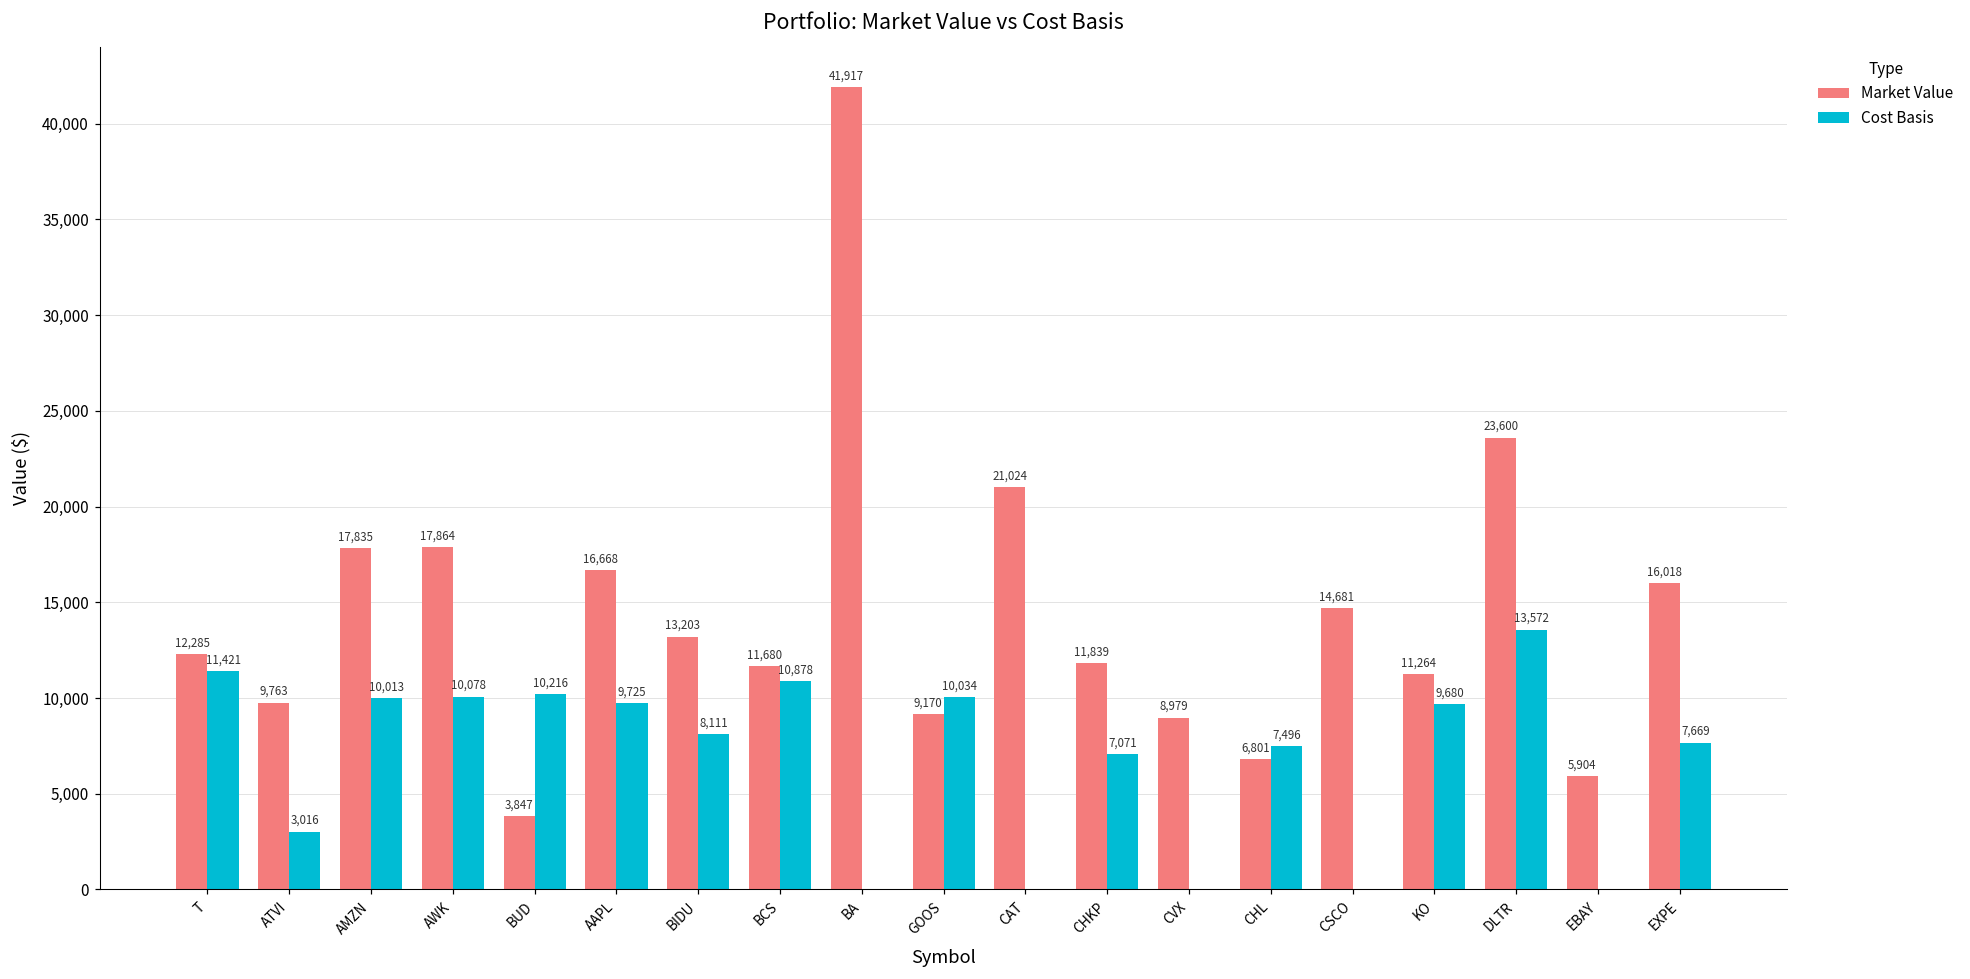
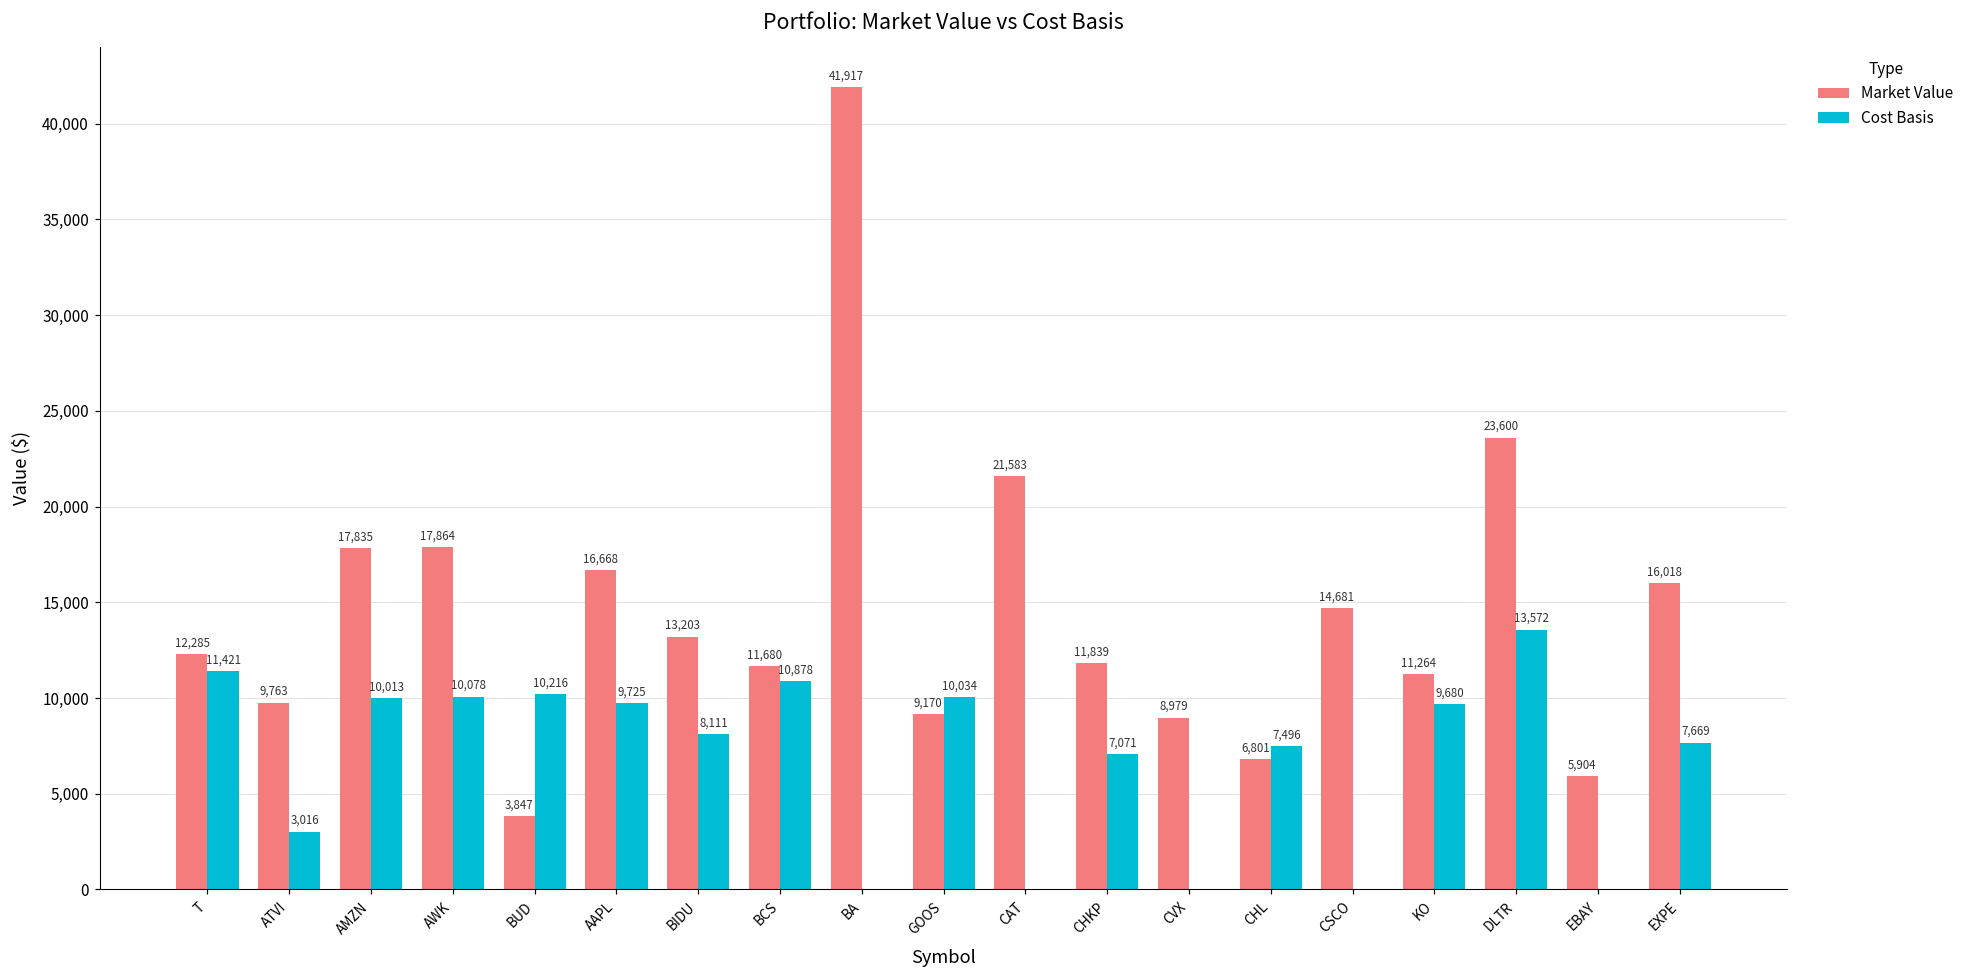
  {
    "Market Value": {
      "T": "12,285",
      "ATVI": "9,763",
      "AWK": "17,864",
      "BUD": "3,847",
      "AAPL": "16,668",
      "BCS": "11,680",
      "BA": "41,917",
      "GOOS": "9,170",
-     "CAT": "21,024",
+     "CAT": "21,583",
      "CHKP": "11,839",
      "CVX": "8,979",
      "CHL": "6,801",
      "DLTR": "23,600",
      "EBAY": "5,904",
      "EXPE": "16,018"
    },
    "Cost Basis": {
      "ATVI": "3,016",
      "AWK": "10,078",
      "CHKP": "7,071",
      "CHL": "7,496",
      "EXPE": "7,669"
    }
  }
